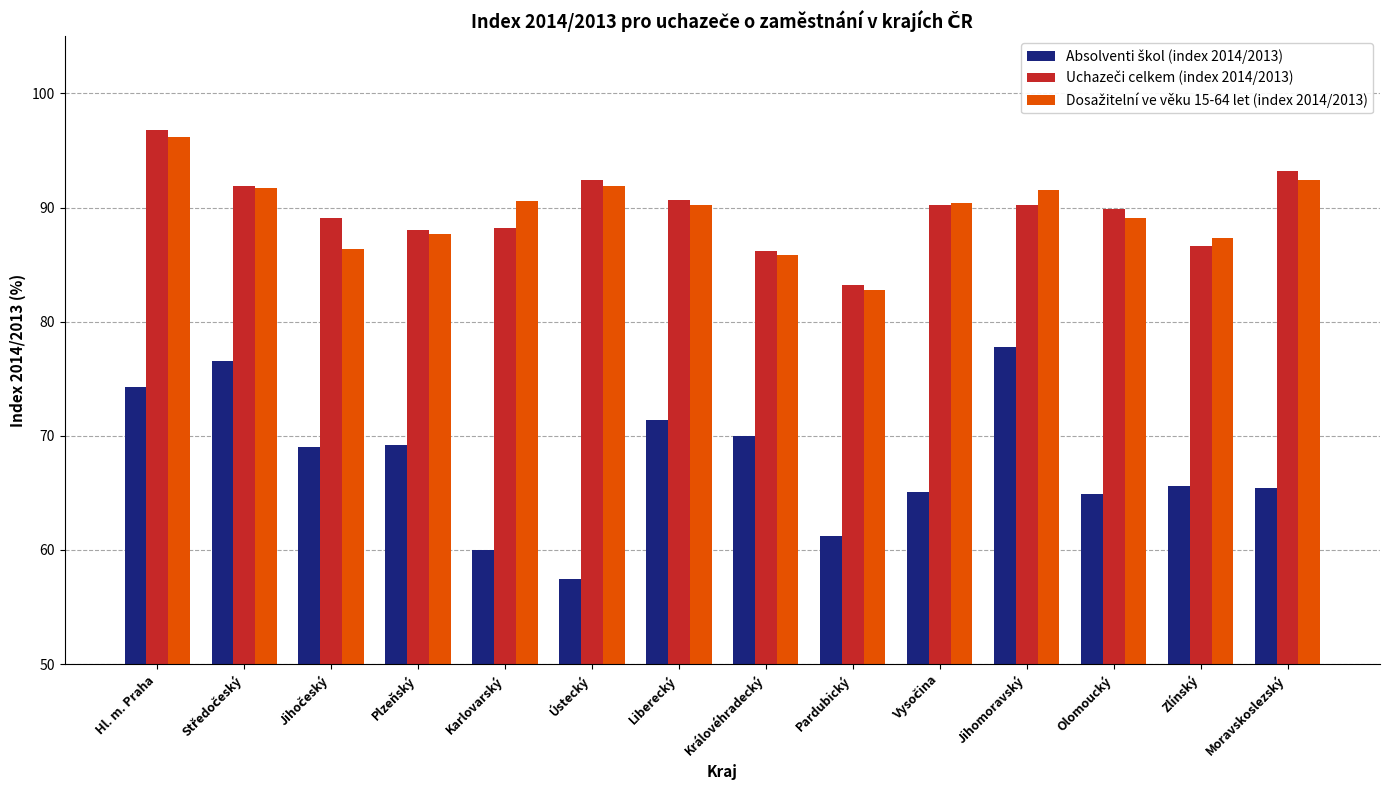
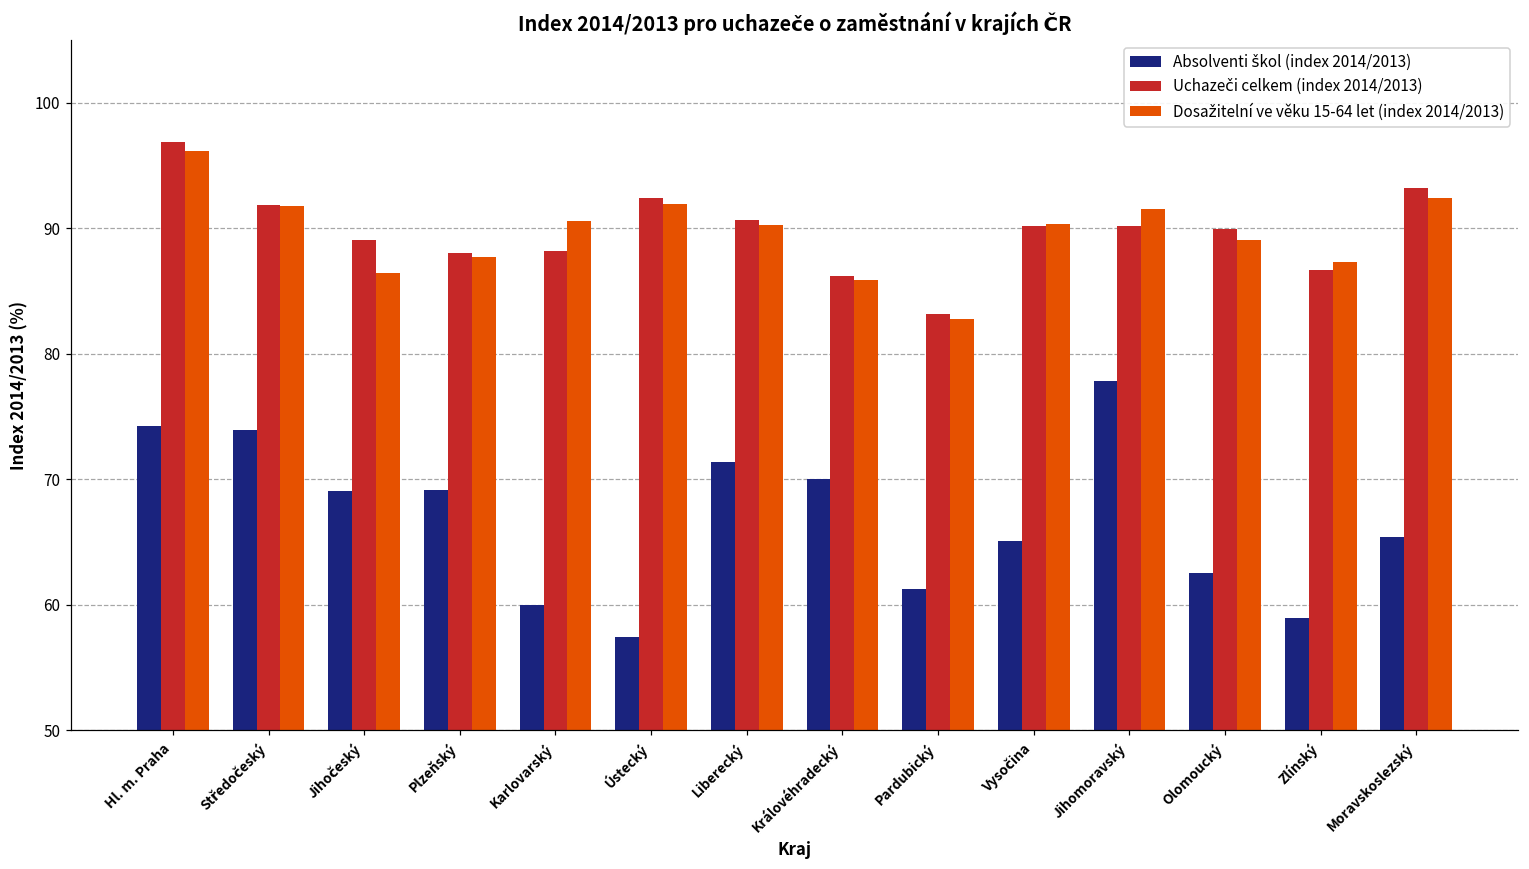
  {
    "Absolventi škol (index 2014/2013)": {
      "Hl. m. Praha": 74.3,
-     "Středočeský": 76.5,
+     "Středočeský": 74.0,
      "Jihočeský": 69.1,
      "Plzeňský": 69.2,
      "Karlovarský": 60.0,
      "Ústecký": 57.4,
      "Liberecký": 71.4,
      "Královéhradecký": 70.0,
      "Pardubický": 61.3,
      "Vysočina": 65.1,
      "Jihomoravský": 77.8,
-     "Olomoucký": 64.9,
-     "Zlínský": 65.6,
+     "Olomoucký": 62.6,
+     "Zlínský": 59.0,
      "Moravskoslezský": 65.4
    },
    "Uchazeči celkem (index 2014/2013)": {
      "Hl. m. Praha": 96.8,
      "Středočeský": 91.9,
      "Jihočeský": 89.1,
      "Plzeňský": 88.1,
      "Karlovarský": 88.2,
      "Ústecký": 92.4,
      "Liberecký": 90.7,
      "Královéhradecký": 86.2,
      "Pardubický": 83.2,
      "Vysočina": 90.2,
      "Jihomoravský": 90.2,
      "Olomoucký": 89.9,
      "Zlínský": 86.6,
      "Moravskoslezský": 93.2
    },
    "Dosažitelní ve věku 15-64 let (index 2014/2013)": {
      "Hl. m. Praha": 96.2,
      "Středočeský": 91.7,
      "Jihočeský": 86.4,
      "Plzeňský": 87.7,
      "Karlovarský": 90.6,
      "Ústecký": 91.9,
      "Liberecký": 90.2,
      "Královéhradecký": 85.8,
      "Pardubický": 82.8,
      "Vysočina": 90.4,
      "Jihomoravský": 91.5,
      "Olomoucký": 89.1,
      "Zlínský": 87.3,
      "Moravskoslezský": 92.4
    }
  }
